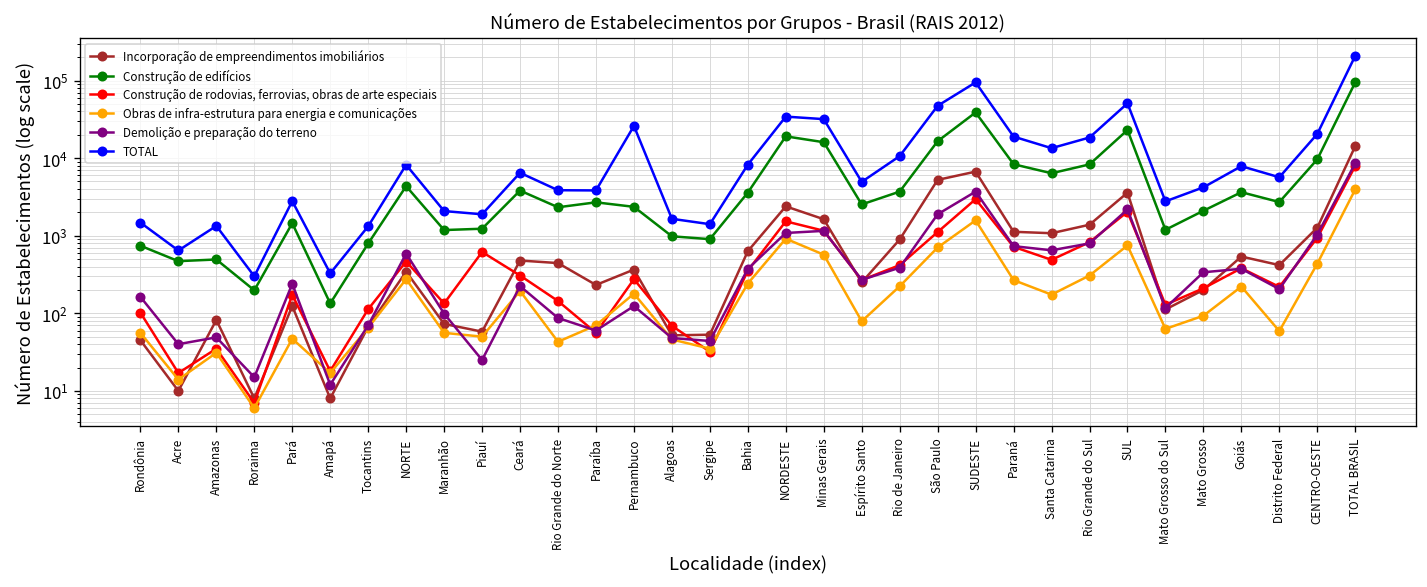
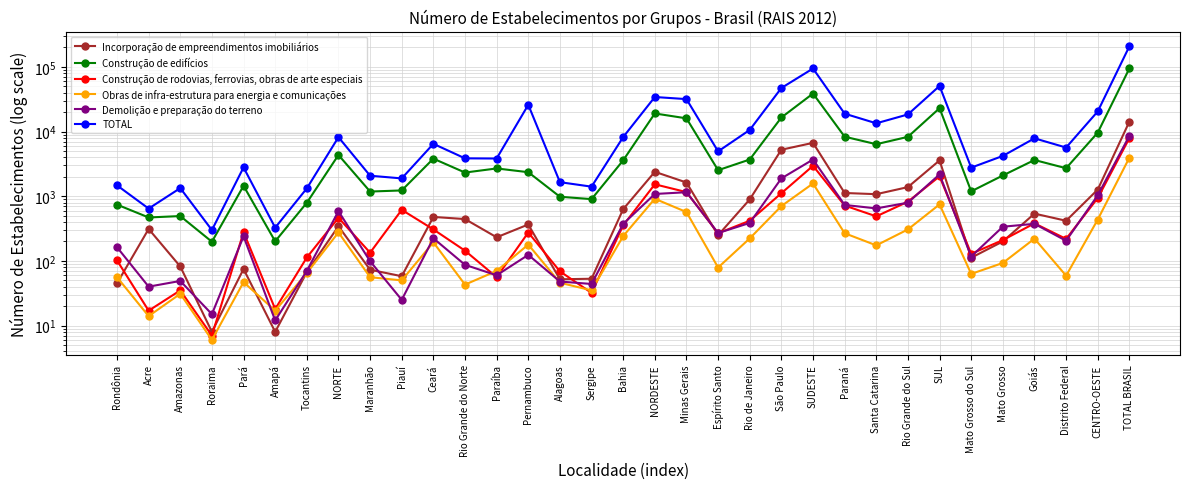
  {
    "Incorporação de empreendimentos imobiliários": {
      "Rondônia": 50,
-     "Acre": 10,
+     "Acre": 300,
      "Amazonas": 80,
      "Roraima": 8,
-     "Pará": 120,
+     "Pará": 80,
      "Amapá": 8,
      "NORTE": 300,
      "Maranhão": 70,
      "Piauí": 60,
      "Ceará": 500,
      "Rio Grande do Norte": 400,
      "Paraíba": 230,
      "Pernambuco": 400,
      "Sergipe": 50,
      "Bahia": 600,
      "NORDESTE": 2400,
      "Minas Gerais": 1600,
      "Rio de Janeiro": 900,
      "São Paulo": 5000,
      "SUDESTE": 7000,
      "Paraná": 1100,
      "Santa Catarina": 1100,
      "Rio Grande do Sul": 1400,
      "SUL": 4000,
      "Goiás": 500,
      "Distrito Federal": 400,
      "CENTRO-OESTE": 1300,
      "TOTAL BRASIL": 14000
    },
    "Construção de edifícios": {
      "Rondônia": 700,
      "Acre": 500,
      "Amazonas": 500,
      "Roraima": 200,
      "Pará": 1500,
-     "Amapá": 130,
+     "Amapá": 200,
      "Tocantins": 800,
      "NORTE": 4000,
      "Maranhão": 1200,
      "Piauí": 1200,
      "Ceará": 4000,
      "Rio Grande do Norte": 2300,
      "Paraíba": 2700,
      "Pernambuco": 2400,
      "Alagoas": 1000,
      "Sergipe": 900,
      "Bahia": 4000,
      "NORDESTE": 19000,
      "Minas Gerais": 16000,
      "Espírito Santo": 2500,
      "Rio de Janeiro": 4000,
      "São Paulo": 17000,
      "SUDESTE": 40000,
      "Paraná": 8000,
      "Santa Catarina": 6000,
      "Rio Grande do Sul": 8000,
      "SUL": 23000,
      "Mato Grosso do Sul": 1200,
      "Mato Grosso": 2100,
      "Goiás": 4000,
      "Distrito Federal": 2700,
      "CENTRO-OESTE": 10000,
      "TOTAL BRASIL": 90000
    },
    "Construção de rodovias, ferrovias, obras de arte especiais": {
      "Rondônia": 100,
      "Acre": 17,
      "Amazonas": 40,
      "Roraima": 7,
-     "Pará": 170,
+     "Pará": 280,
      "Tocantins": 110,
      "NORTE": 500,
      "Maranhão": 130,
      "Piauí": 600,
      "Ceará": 300,
      "Rio Grande do Norte": 140,
      "Pernambuco": 280,
      "Alagoas": 70,
      "NORDESTE": 1500,
      "São Paulo": 1100,
      "SUDESTE": 3000,
      "Santa Catarina": 500,
      "Mato Grosso do Sul": 130,
      "CENTRO-OESTE": 900
    },
    "Obras de infra-estrutura para energia e comunicações": {
      "Rondônia": 60,
      "Acre": 14,
      "Amazonas": 30,
      "Roraima": 6,
      "Pará": 50,
      "NORTE": 280,
      "Maranhão": 60,
      "Piauí": 50,
      "Ceará": 190,
      "Rio Grande do Norte": 40,
      "Paraíba": 70,
      "Pernambuco": 180,
      "Bahia": 240,
      "NORDESTE": 900,
      "Minas Gerais": 600,
      "Espírito Santo": 80,
      "Rio de Janeiro": 220,
      "São Paulo": 700,
      "SUDESTE": 1600,
      "Paraná": 270,
      "Santa Catarina": 170,
      "Rio Grande do Sul": 300,
      "SUL": 700,
      "Mato Grosso do Sul": 60,
      "Mato Grosso": 90,
      "Goiás": 220,
      "Distrito Federal": 60,
      "CENTRO-OESTE": 400,
      "TOTAL BRASIL": 4000
    },
    "Demolição e preparação do terreno": {
      "Rondônia": 160,
      "Acre": 40,
      "Amazonas": 50,
      "Roraima": 15,
      "Pará": 240,
      "Amapá": 12,
      "NORTE": 600,
      "Maranhão": 100,
      "Piauí": 25,
      "Ceará": 220,
      "Rio Grande do Norte": 90,
      "Pernambuco": 120,
      "Sergipe": 40,
      "NORDESTE": 1100,
      "São Paulo": 1900,
      "SUDESTE": 4000,
      "Santa Catarina": 600,
      "Mato Grosso": 300,
      "CENTRO-OESTE": 1000
    },
    "TOTAL": {
      "Rondônia": 1500,
      "Acre": 600,
      "Amazonas": 1300,
      "Roraima": 300,
      "Pará": 2800,
      "Amapá": 300,
      "Tocantins": 1300,
      "NORTE": 8000,
      "Maranhão": 2100,
      "Piauí": 1900,
      "Ceará": 6000,
      "Rio Grande do Norte": 4000,
      "Paraíba": 4000,
      "Pernambuco": 26000,
      "Alagoas": 1700,
      "Sergipe": 1400,
      "Bahia": 8000,
      "NORDESTE": 30000,
      "Minas Gerais": 30000,
      "Espírito Santo": 5000,
      "Rio de Janeiro": 11000,
      "São Paulo": 50000,
      "SUDESTE": 90000,
      "Paraná": 19000,
      "Santa Catarina": 13000,
      "Rio Grande do Sul": 18000,
      "SUL": 50000,
      "Mato Grosso do Sul": 2800,
      "Mato Grosso": 4000,
      "Goiás": 8000,
      "Distrito Federal": 6000,
      "CENTRO-OESTE": 21000,
      "TOTAL BRASIL": 210000
    }
  }
